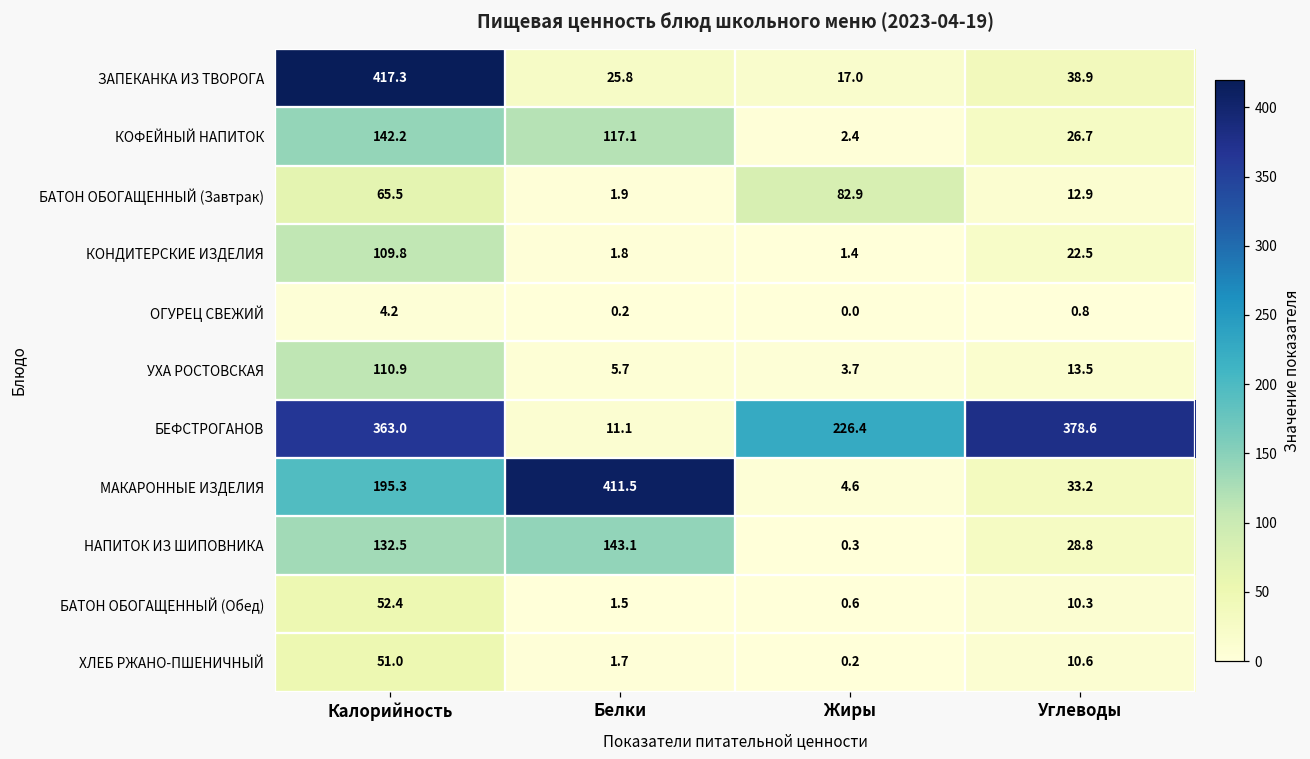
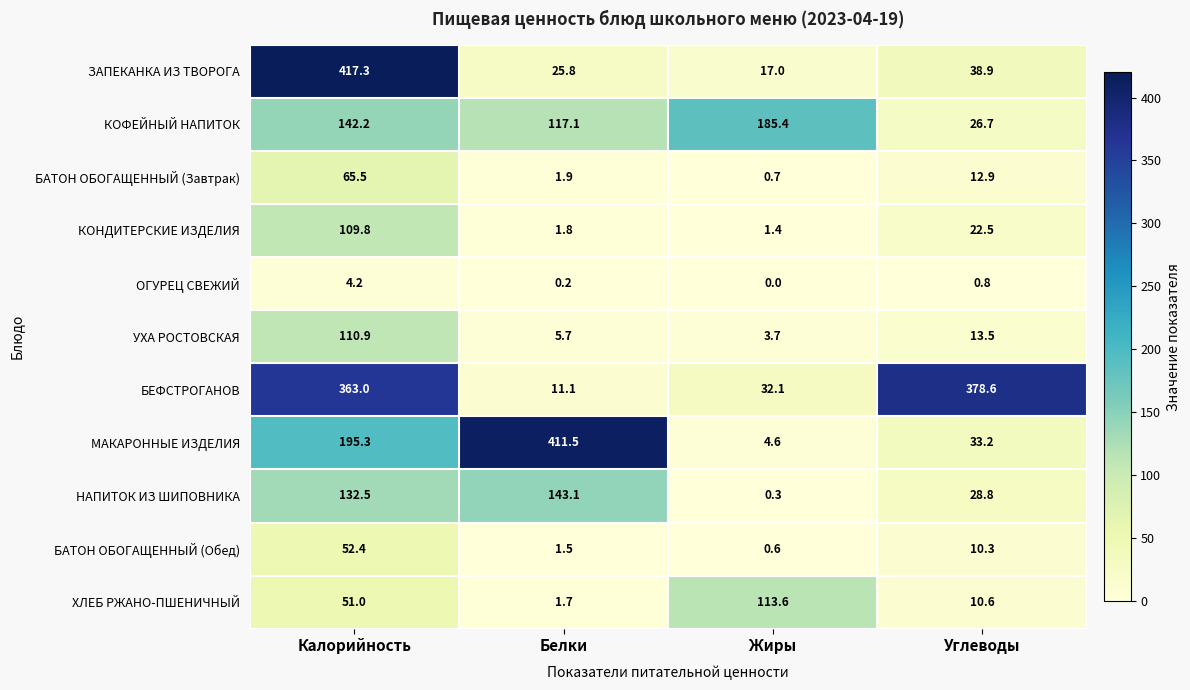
  {
    "ЗАПЕКАНКА ИЗ ТВОРОГА": {
      "Калорийность": 417.3,
      "Белки": 25.8,
      "Жиры": 17.0,
      "Углеводы": 38.9
    },
    "КОФЕЙНЫЙ НАПИТОК": {
      "Калорийность": 142.2,
      "Белки": 117.1,
-     "Жиры": 2.4,
+     "Жиры": 185.4,
      "Углеводы": 26.7
    },
    "БАТОН ОБОГАЩЕННЫЙ (Завтрак)": {
      "Калорийность": 65.5,
      "Белки": 1.9,
-     "Жиры": 82.9,
+     "Жиры": 0.7,
      "Углеводы": 12.9
    },
    "КОНДИТЕРСКИЕ ИЗДЕЛИЯ": {
      "Калорийность": 109.8,
      "Белки": 1.8,
      "Жиры": 1.4,
      "Углеводы": 22.5
    },
    "ОГУРЕЦ СВЕЖИЙ": {
      "Калорийность": 4.2,
      "Белки": 0.2,
      "Жиры": 0.0,
      "Углеводы": 0.8
    },
    "УХА РОСТОВСКАЯ": {
      "Калорийность": 110.9,
      "Белки": 5.7,
      "Жиры": 3.7,
      "Углеводы": 13.5
    },
    "БЕФСТРОГАНОВ": {
      "Калорийность": 363.0,
      "Белки": 11.1,
-     "Жиры": 226.4,
+     "Жиры": 32.1,
      "Углеводы": 378.6
    },
    "МАКАРОННЫЕ ИЗДЕЛИЯ": {
      "Калорийность": 195.3,
      "Белки": 411.5,
      "Жиры": 4.6,
      "Углеводы": 33.2
    },
    "НАПИТОК ИЗ ШИПОВНИКА": {
      "Калорийность": 132.5,
      "Белки": 143.1,
      "Жиры": 0.3,
      "Углеводы": 28.8
    },
    "БАТОН ОБОГАЩЕННЫЙ (Обед)": {
      "Калорийность": 52.4,
      "Белки": 1.5,
      "Жиры": 0.6,
      "Углеводы": 10.3
    },
    "ХЛЕБ РЖАНО-ПШЕНИЧНЫЙ": {
      "Калорийность": 51.0,
      "Белки": 1.7,
-     "Жиры": 0.2,
+     "Жиры": 113.6,
      "Углеводы": 10.6
    }
  }
